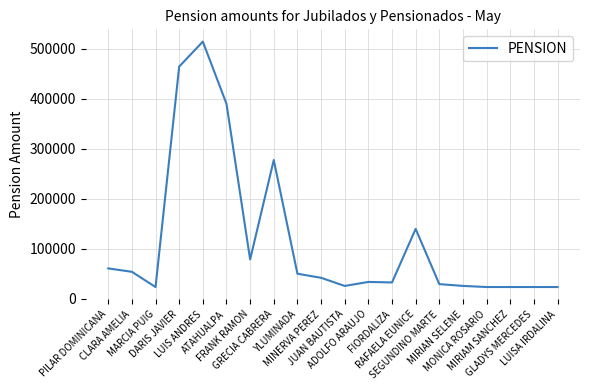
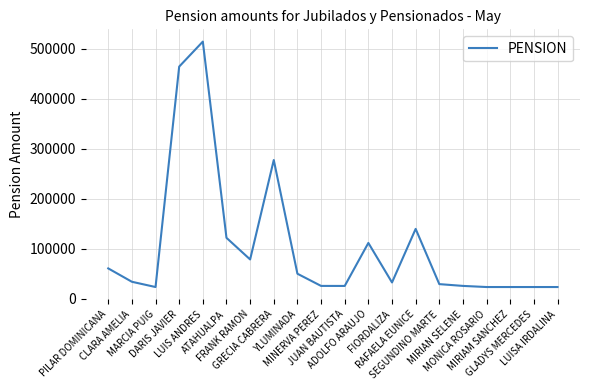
  {
    "PILAR DOMINICANA": 60000,
-   "CLARA AMELIA": 50000,
+   "CLARA AMELIA": 30000,
    "MARCIA PUIG": 20000,
    "DARIS JAVIER": 460000,
    "LUIS ANDRES": 510000,
-   "ATAHUALPA": 390000,
+   "ATAHUALPA": 120000,
    "FRANK RAMON": 80000,
    "GRECIA CABRERA": 280000,
    "YLUMINADA": 50000,
-   "MINERVA PEREZ": 40000,
+   "MINERVA PEREZ": 30000,
    "JUAN BAUTISTA": 30000,
-   "ADOLFO ARAUJO": 30000,
+   "ADOLFO ARAUJO": 110000,
    "FIORDALIZA": 30000,
    "RAFAELA EUNICE": 140000,
    "SEGUNDINO MARTE": 30000,
    "MIRIAN SELENE": 30000,
    "MONICA ROSARIO": 20000,
    "MIRIAM SANCHEZ": 20000,
    "GLADYS MERCEDES": 20000,
    "LUISA IRDALINA": 20000
  }
